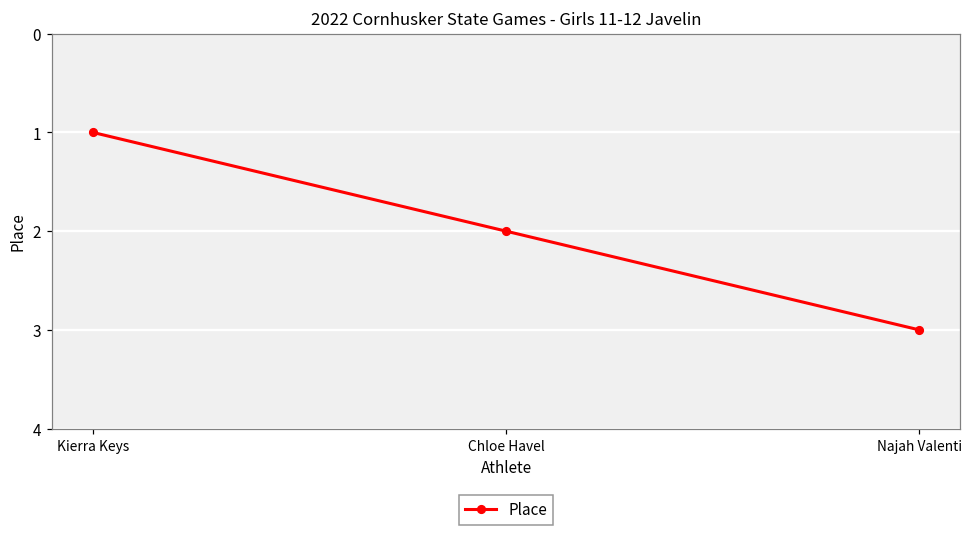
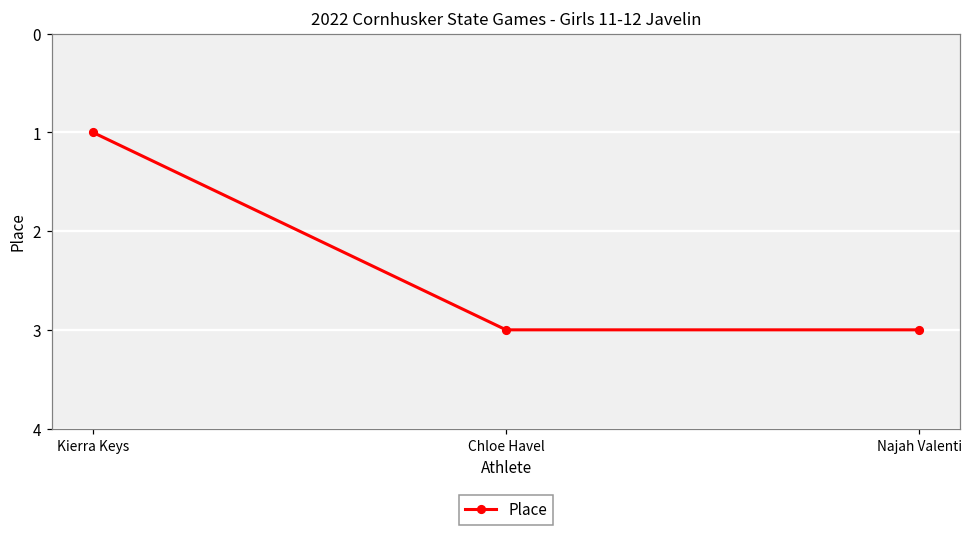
  {
    "Kierra Keys": 1,
-   "Chloe Havel": 2,
+   "Chloe Havel": 3,
    "Najah Valenti": 3
  }
